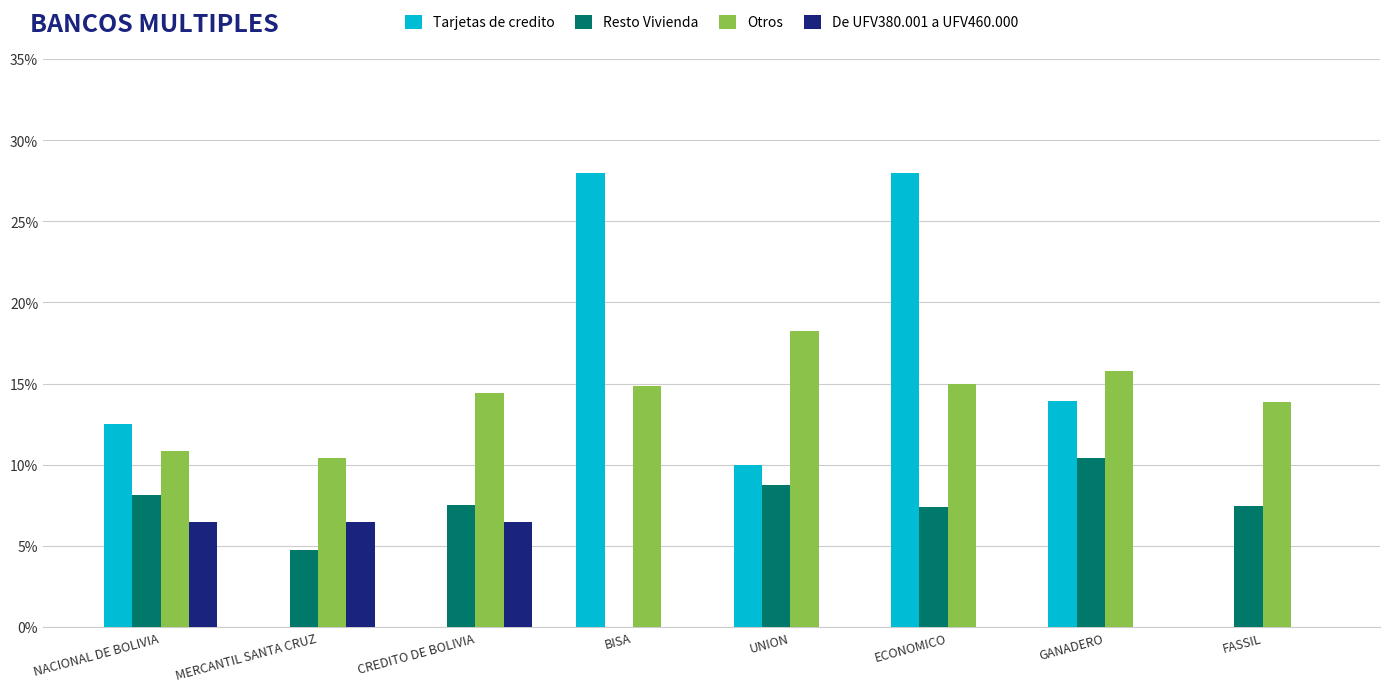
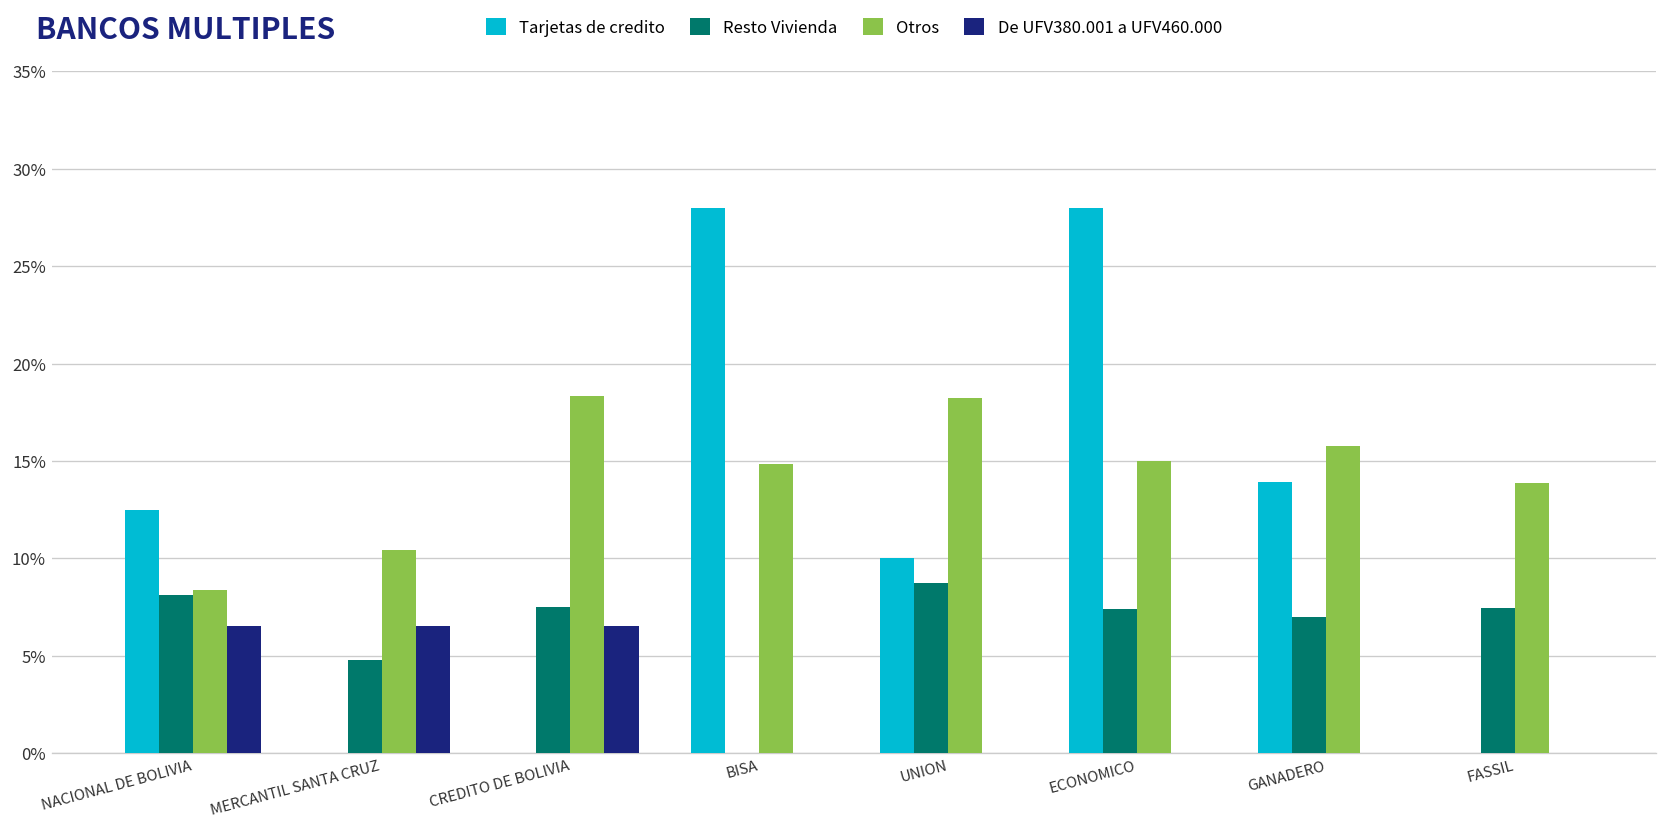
  {
    "Tarjetas de credito": {
      "NACIONAL DE BOLIVIA": "12.5%",
      "MERCANTIL SANTA CRUZ": "0.0%",
      "CREDITO DE BOLIVIA": "0.0%",
      "BISA": "28.0%",
      "UNION": "10.0%",
      "ECONOMICO": "28.0%",
      "GANADERO": "13.9%",
      "FASSIL": "0.0%"
    },
    "Resto Vivienda": {
      "NACIONAL DE BOLIVIA": "8.1%",
      "MERCANTIL SANTA CRUZ": "4.8%",
      "CREDITO DE BOLIVIA": "7.5%",
      "BISA": "0.0%",
      "UNION": "8.7%",
      "ECONOMICO": "7.4%",
-     "GANADERO": "10.4%",
+     "GANADERO": "7.0%",
      "FASSIL": "7.5%"
    },
    "Otros": {
-     "NACIONAL DE BOLIVIA": "10.9%",
+     "NACIONAL DE BOLIVIA": "8.4%",
      "MERCANTIL SANTA CRUZ": "10.4%",
-     "CREDITO DE BOLIVIA": "14.4%",
+     "CREDITO DE BOLIVIA": "18.3%",
      "BISA": "14.8%",
      "UNION": "18.2%",
      "ECONOMICO": "15.0%",
      "GANADERO": "15.8%",
      "FASSIL": "13.8%"
    },
    "De UFV380.001 a UFV460.000": {
      "NACIONAL DE BOLIVIA": "6.5%",
      "MERCANTIL SANTA CRUZ": "6.5%",
      "CREDITO DE BOLIVIA": "6.5%",
      "BISA": "0.0%",
      "UNION": "0.0%",
      "ECONOMICO": "0.0%",
      "GANADERO": "0.0%",
      "FASSIL": "0.0%"
    }
  }
